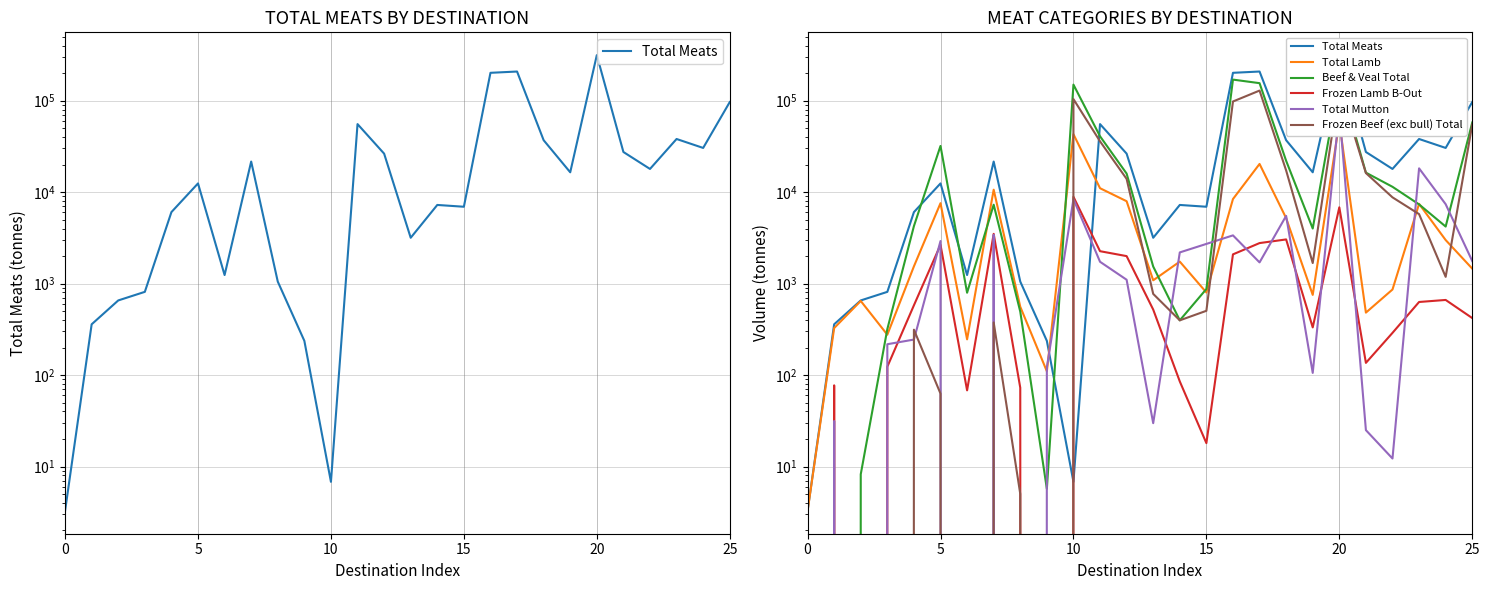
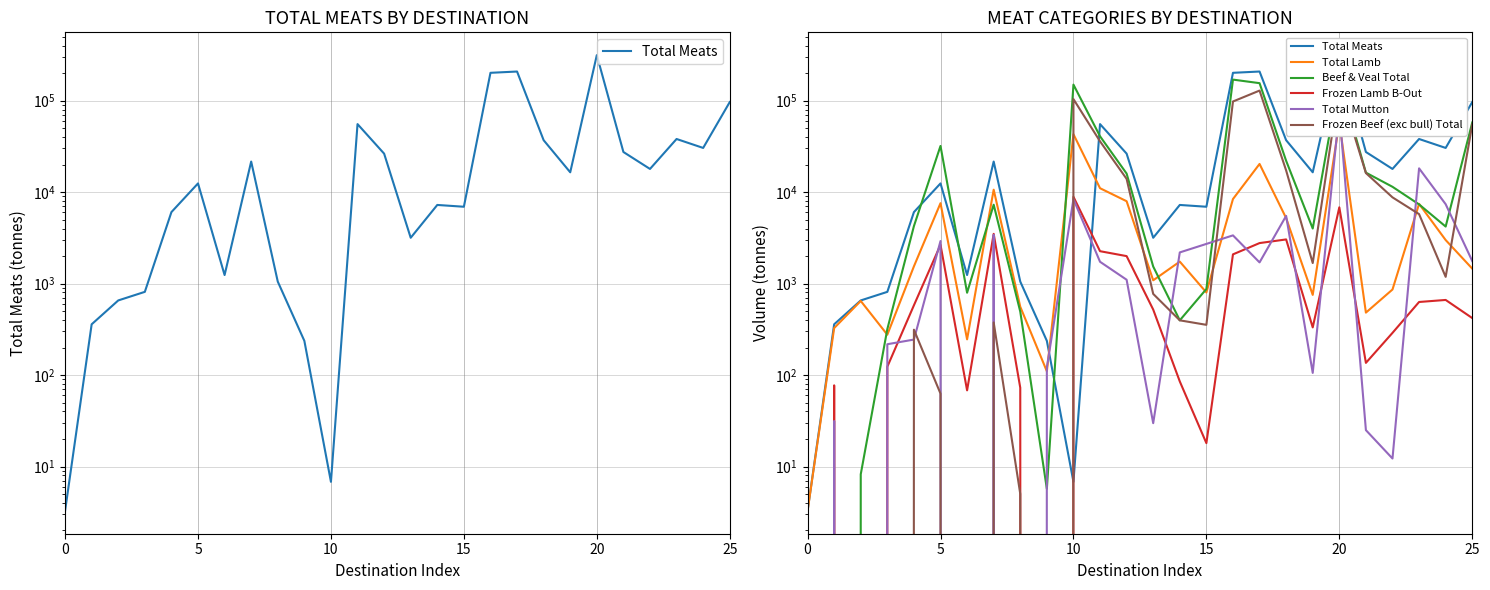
  {
    "TOTAL MEATS BY DESTINATION": {
      "0": 3.3,
      "5": 12000,
      "10": 7,
      "15": 7000,
      "20": 310000,
      "25": 100000
    },
    "MEAT CATEGORIES BY DESTINATION": {
      "Total Meats": {
        "5": 12000,
        "10": 7,
        "15": 7000,
        "25": 100000
      },
      "Total Lamb": {
        "5": 8000,
        "10": 40000,
        "15": 800,
        "25": 1500
      },
      "Beef & Veal Total": {
        "5": 32000,
        "10": 150000,
        "15": 900
      },
      "Frozen Lamb B-Out": {
        "5": 2700,
        "15": 18,
        "20": 7000,
        "25": 400
      },
      "Total Mutton": {
        "5": 2900,
        "15": 2700,
        "25": 1800
      },
      "Frozen Beef (exc bull) Total": {
        "5": 60,
        "10": 100000,
-       "15": 500
+       "15": 350
      }
    }
  }
